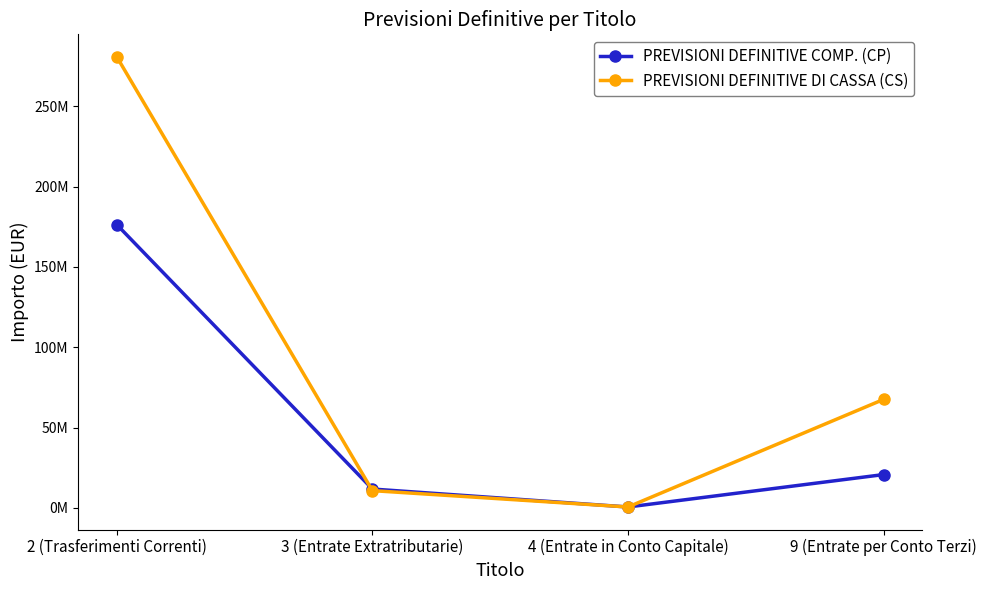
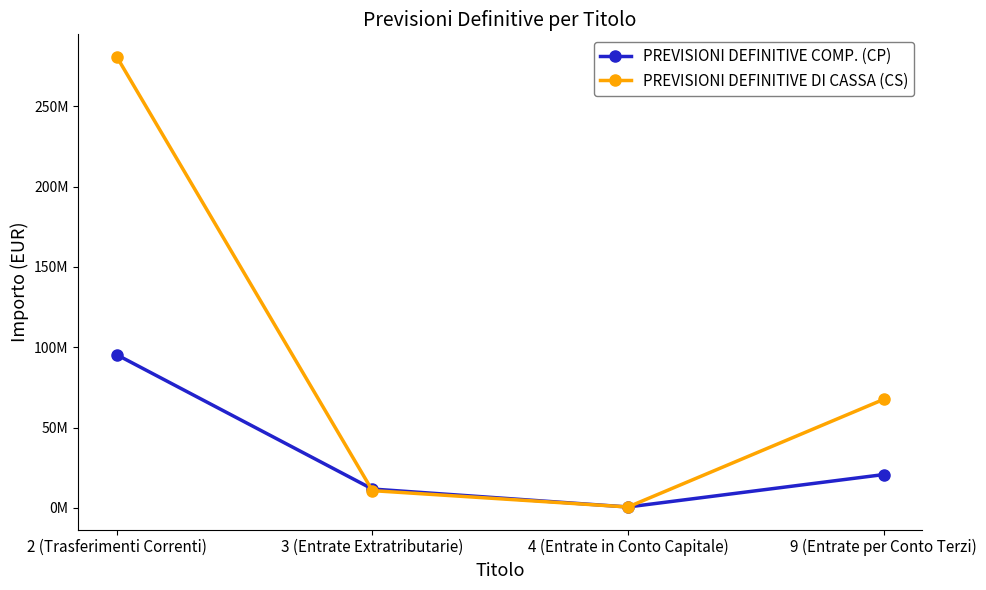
  {
    "PREVISIONI DEFINITIVE COMP. (CP)": {
-     "2 (Trasferimenti Correnti)": 176000000,
+     "2 (Trasferimenti Correnti)": 95000000,
      "9 (Entrate per Conto Terzi)": 21000000
    },
    "PREVISIONI DEFINITIVE DI CASSA (CS)": {
      "2 (Trasferimenti Correnti)": 281000000,
      "9 (Entrate per Conto Terzi)": 68000000
    }
  }
